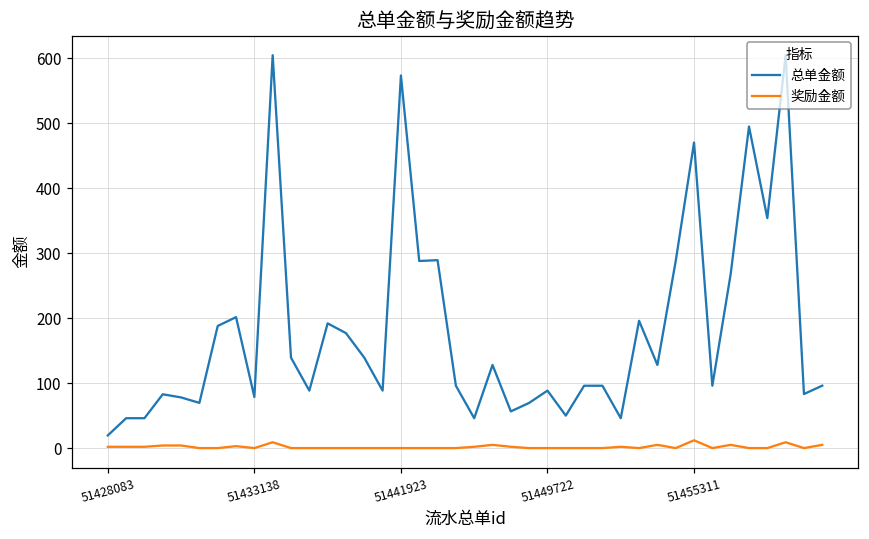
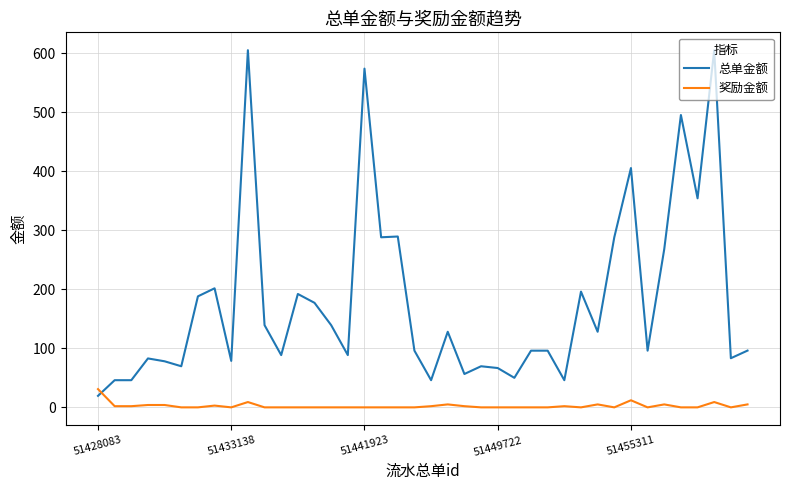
  {
    "总单金额": {
      "51428083": 20,
      "51433138": 80,
      "51441923": 570,
-     "51449722": 90,
-     "51455311": 470
+     "51449722": 70,
+     "51455311": 410
    },
    "奖励金额": {
-     "51428083": 0,
+     "51428083": 30,
      "51433138": 0,
      "51441923": 0,
      "51449722": 0,
      "51455311": 10
    }
  }
